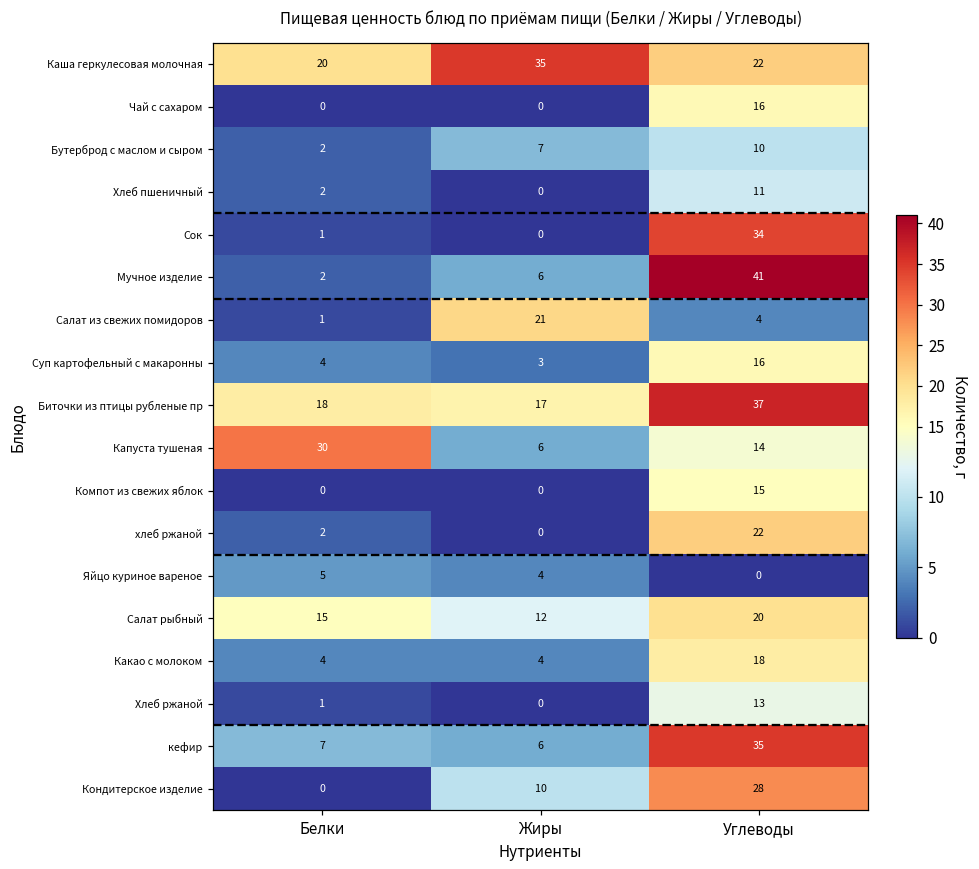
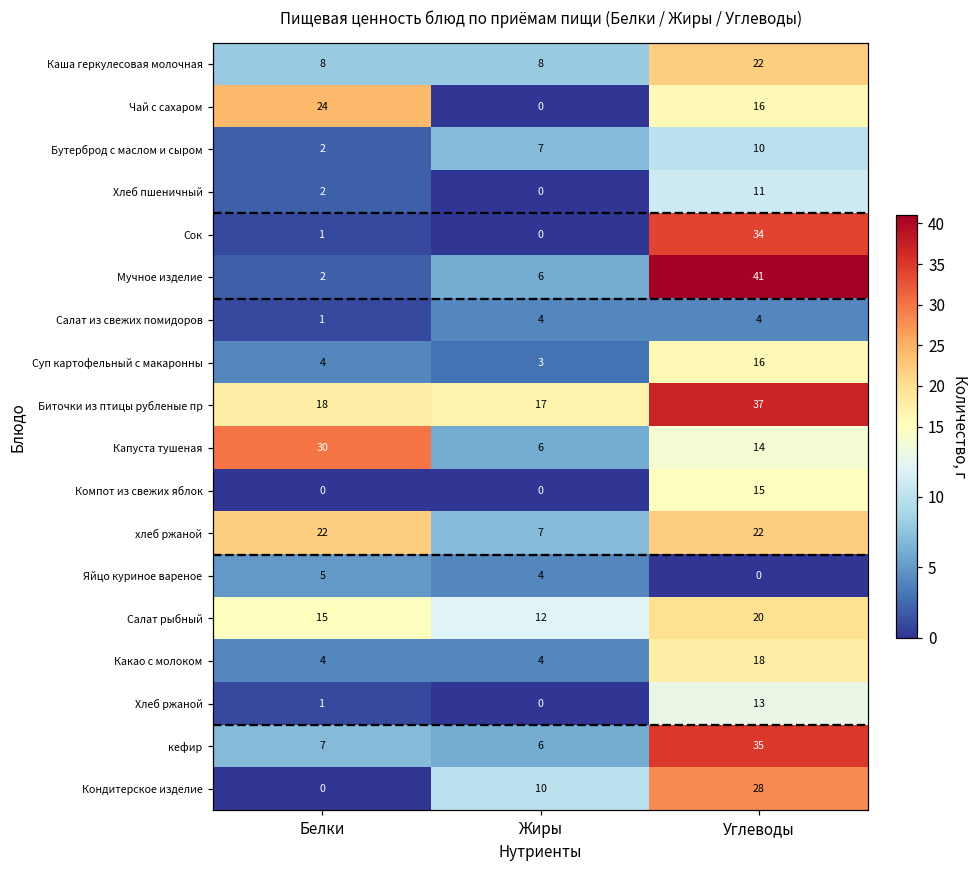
  {
    "Каша геркулесовая молочная": {
-     "Белки": 20,
-     "Жиры": 35,
+     "Белки": 8,
+     "Жиры": 8,
      "Углеводы": 22
    },
    "Чай с сахаром": {
-     "Белки": 0,
+     "Белки": 24,
      "Жиры": 0,
      "Углеводы": 16
    },
    "Бутерброд с маслом и сыром": {
      "Белки": 2,
      "Жиры": 7,
      "Углеводы": 10
    },
    "Хлеб пшеничный": {
      "Белки": 2,
      "Жиры": 0,
      "Углеводы": 11
    },
    "Сок": {
      "Белки": 1,
      "Жиры": 0,
      "Углеводы": 34
    },
    "Мучное изделие": {
      "Белки": 2,
      "Жиры": 6,
      "Углеводы": 41
    },
    "Салат из свежих помидоров": {
      "Белки": 1,
-     "Жиры": 21,
+     "Жиры": 4,
      "Углеводы": 4
    },
    "Суп картофельный с макаронны": {
      "Белки": 4,
      "Жиры": 3,
      "Углеводы": 16
    },
    "Биточки из птицы рубленые пр": {
      "Белки": 18,
      "Жиры": 17,
      "Углеводы": 37
    },
    "Капуста тушеная": {
      "Белки": 30,
      "Жиры": 6,
      "Углеводы": 14
    },
    "Компот из свежих яблок": {
      "Белки": 0,
      "Жиры": 0,
      "Углеводы": 15
    },
    "хлеб ржаной": {
-     "Белки": 2,
-     "Жиры": 0,
+     "Белки": 22,
+     "Жиры": 7,
      "Углеводы": 22
    },
    "Яйцо куриное вареное": {
      "Белки": 5,
      "Жиры": 4,
      "Углеводы": 0
    },
    "Салат рыбный": {
      "Белки": 15,
      "Жиры": 12,
      "Углеводы": 20
    },
    "Какао с молоком": {
      "Белки": 4,
      "Жиры": 4,
      "Углеводы": 18
    },
    "Хлеб ржаной": {
      "Белки": 1,
      "Жиры": 0,
      "Углеводы": 13
    },
    "кефир": {
      "Белки": 7,
      "Жиры": 6,
      "Углеводы": 35
    },
    "Кондитерское изделие": {
      "Белки": 0,
      "Жиры": 10,
      "Углеводы": 28
    }
  }
